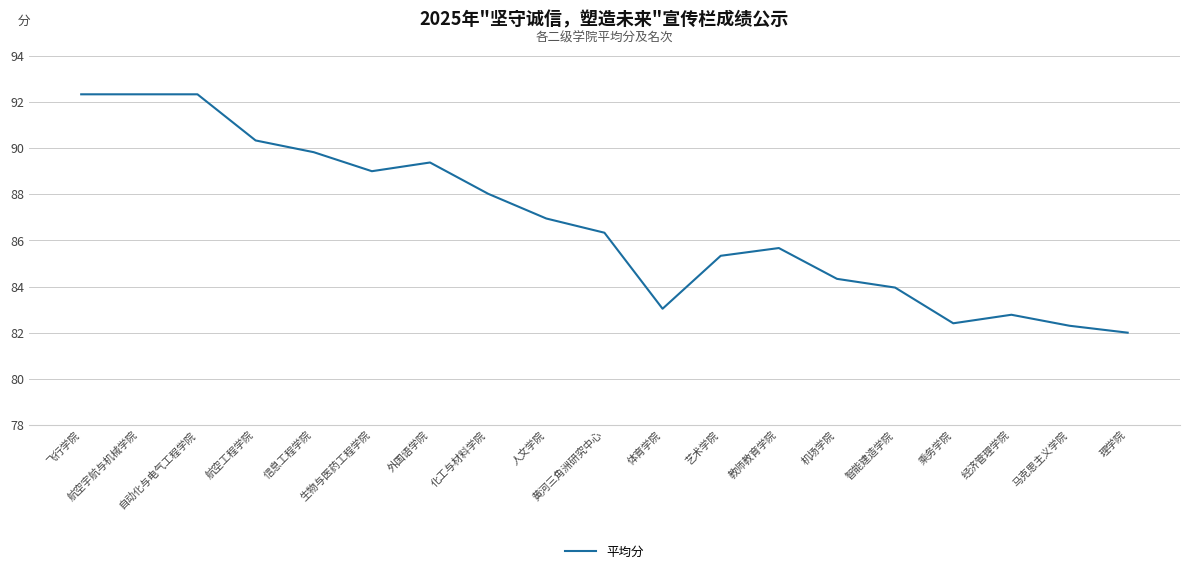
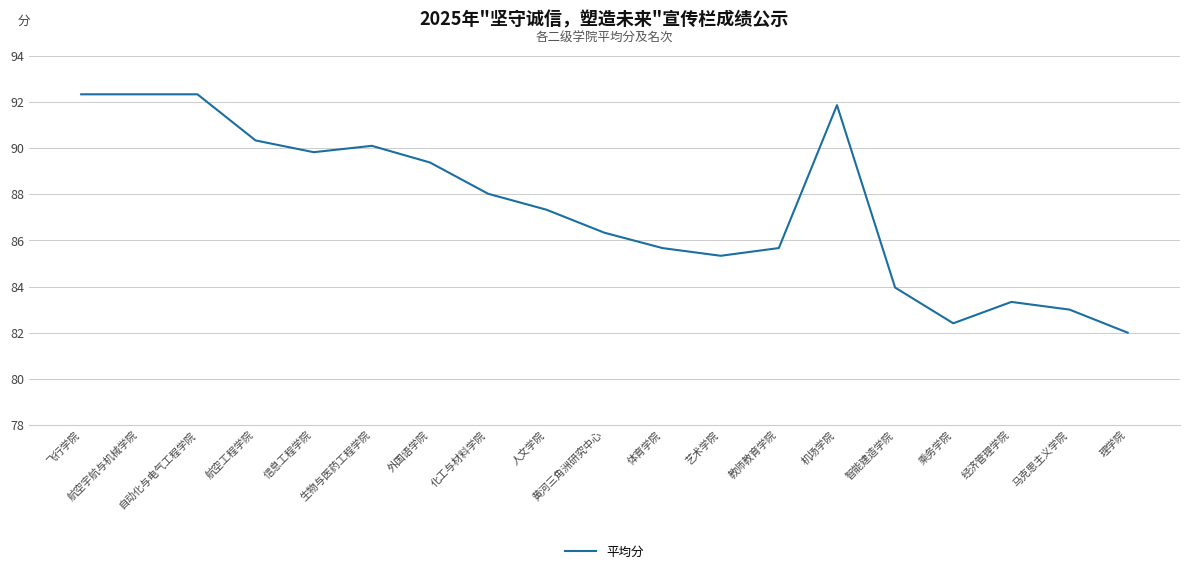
  {
    "飞行学院": 92.3,
    "航空宇航与机械学院": 92.3,
    "自动化与电气工程学院": 92.3,
    "航空工程学院": 90.3,
    "信息工程学院": 89.8,
-   "生物与医药工程学院": 89.0,
+   "生物与医药工程学院": 90.1,
    "外国语学院": 89.4,
    "化工与材料学院": 88.0,
-   "人文学院": 86.9,
+   "人文学院": 87.3,
    "黄河三角洲研究中心": 86.3,
-   "体育学院": 83.0,
+   "体育学院": 85.7,
    "艺术学院": 85.3,
    "教师教育学院": 85.7,
-   "机场学院": 84.3,
+   "机场学院": 91.9,
    "智能建造学院": 84.0,
    "乘务学院": 82.4,
-   "经济管理学院": 82.8,
-   "马克思主义学院": 82.3,
+   "经济管理学院": 83.3,
+   "马克思主义学院": 83.0,
    "理学院": 82.0
  }
